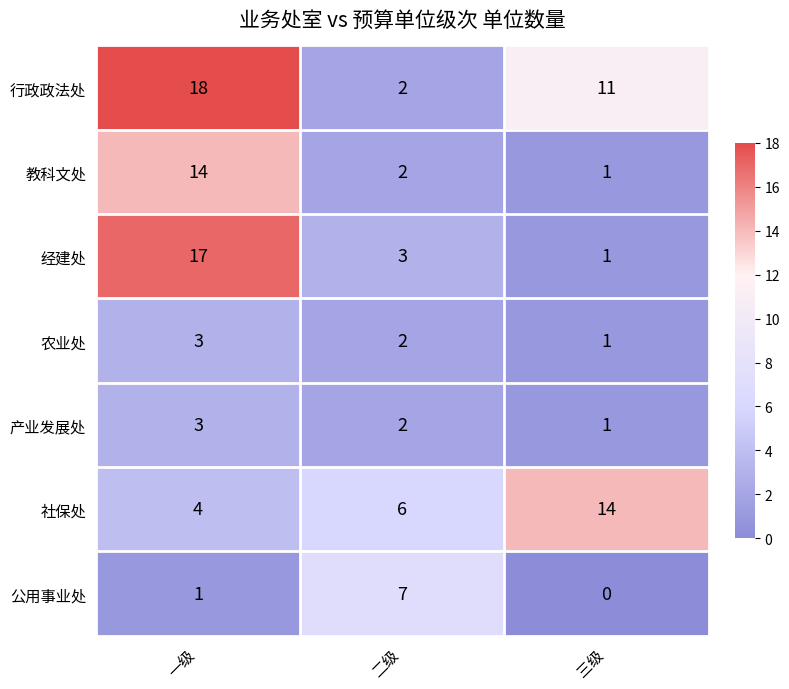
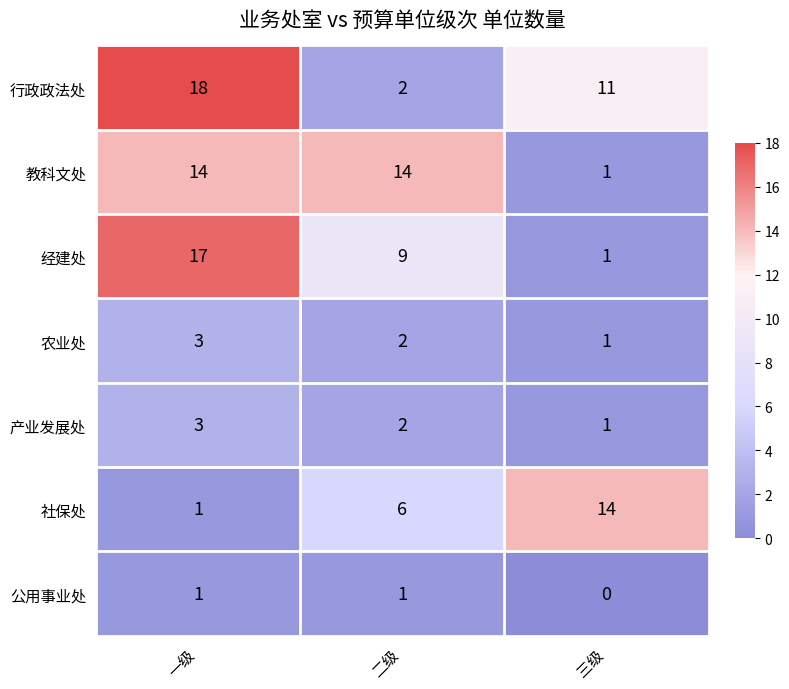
  {
    "行政政法处": {
      "一级": 18,
      "二级": 2,
      "三级": 11
    },
    "教科文处": {
      "一级": 14,
-     "二级": 2,
+     "二级": 14,
      "三级": 1
    },
    "经建处": {
      "一级": 17,
-     "二级": 3,
+     "二级": 9,
      "三级": 1
    },
    "农业处": {
      "一级": 3,
      "二级": 2,
      "三级": 1
    },
    "产业发展处": {
      "一级": 3,
      "二级": 2,
      "三级": 1
    },
    "社保处": {
-     "一级": 4,
+     "一级": 1,
      "二级": 6,
      "三级": 14
    },
    "公用事业处": {
      "一级": 1,
-     "二级": 7,
+     "二级": 1,
      "三级": 0
    }
  }
